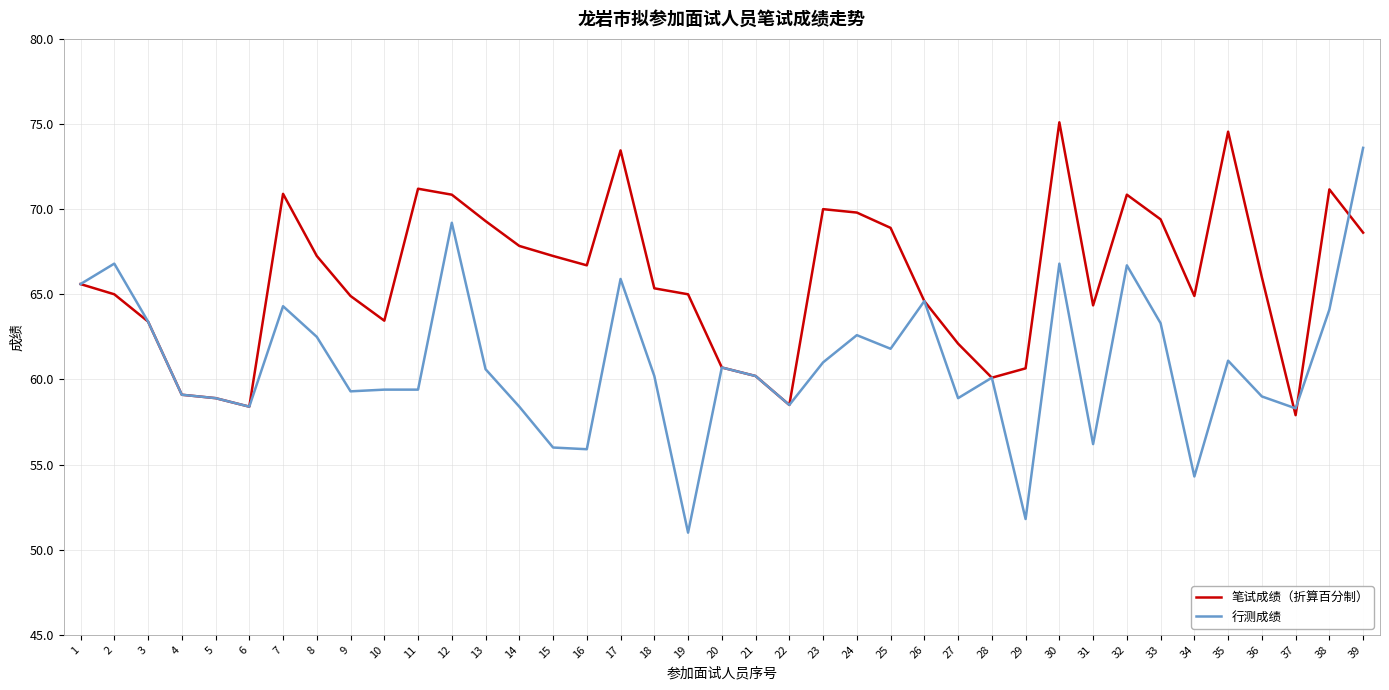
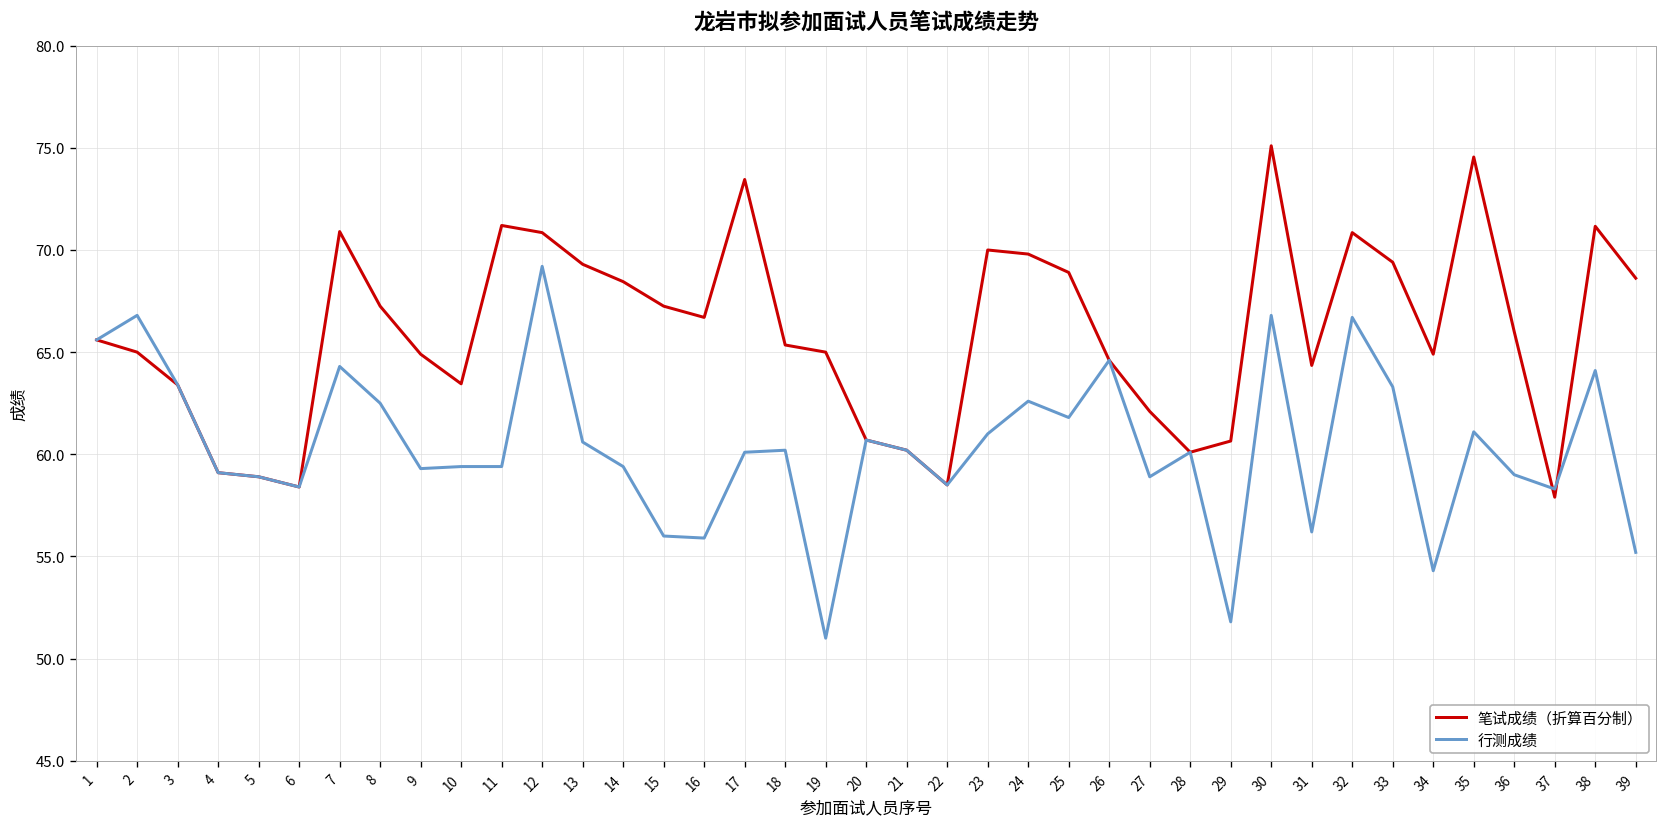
  {
    "笔试成绩（折算百分制）": {
      "2": 65.0,
      "7": 70.9,
      "8": 67.3,
      "9": 64.9,
      "10": 63.5,
      "11": 71.2,
      "12": 70.9,
      "13": 69.3,
-     "14": 67.8,
+     "14": 68.5,
      "15": 67.3,
      "16": 66.7,
      "17": 73.5,
      "18": 65.4,
      "19": 65.0,
      "23": 70.0,
      "24": 69.8,
      "25": 68.9,
      "27": 62.1,
      "29": 60.7,
      "30": 75.1,
      "31": 64.4,
      "32": 70.9,
      "33": 69.4,
      "34": 64.9,
      "35": 74.6,
      "36": 66.0,
      "37": 57.9,
      "38": 71.2,
      "39": 68.6
    },
    "行测成绩": {
      "2": 66.8,
      "7": 64.3,
      "8": 62.5,
      "9": 59.3,
      "10": 59.4,
      "11": 59.4,
      "12": 69.2,
      "13": 60.6,
-     "14": 58.4,
+     "14": 59.4,
      "15": 56.0,
      "16": 55.9,
-     "17": 65.9,
+     "17": 60.1,
      "18": 60.2,
      "19": 51.0,
      "23": 61.0,
      "24": 62.6,
      "25": 61.8,
      "27": 58.9,
      "29": 51.8,
      "30": 66.8,
      "31": 56.2,
      "32": 66.7,
      "33": 63.3,
      "34": 54.3,
      "35": 61.1,
      "36": 59.0,
      "37": 58.3,
      "38": 64.1,
-     "39": 73.6
+     "39": 55.2
    }
  }
